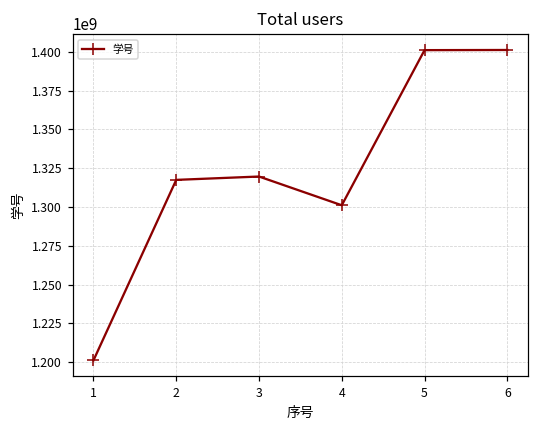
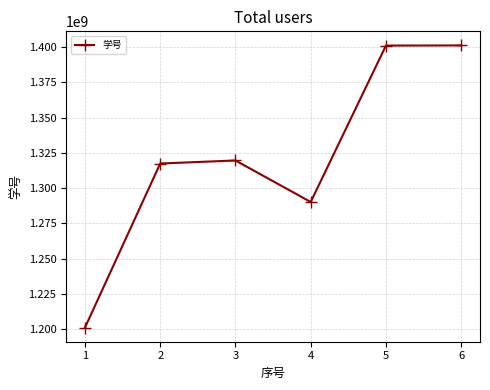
  {
    "1": 1201000000,
    "2": 1317000000,
    "3": 1320000000,
-   "4": 1301000000,
+   "4": 1290000000,
    "5": 1401000000,
    "6": 1401000000
  }
